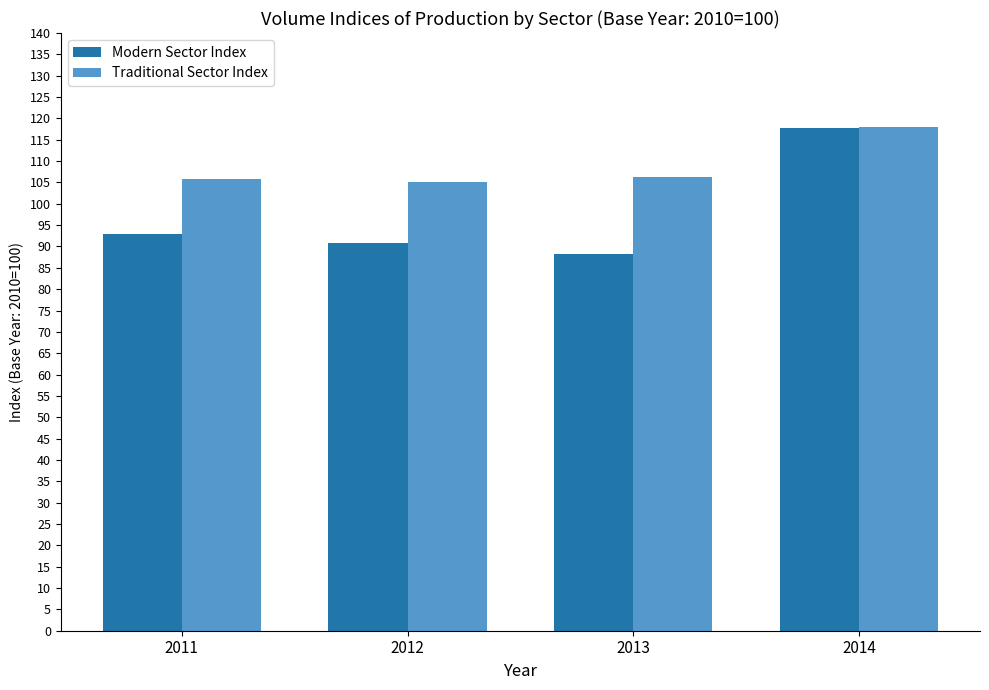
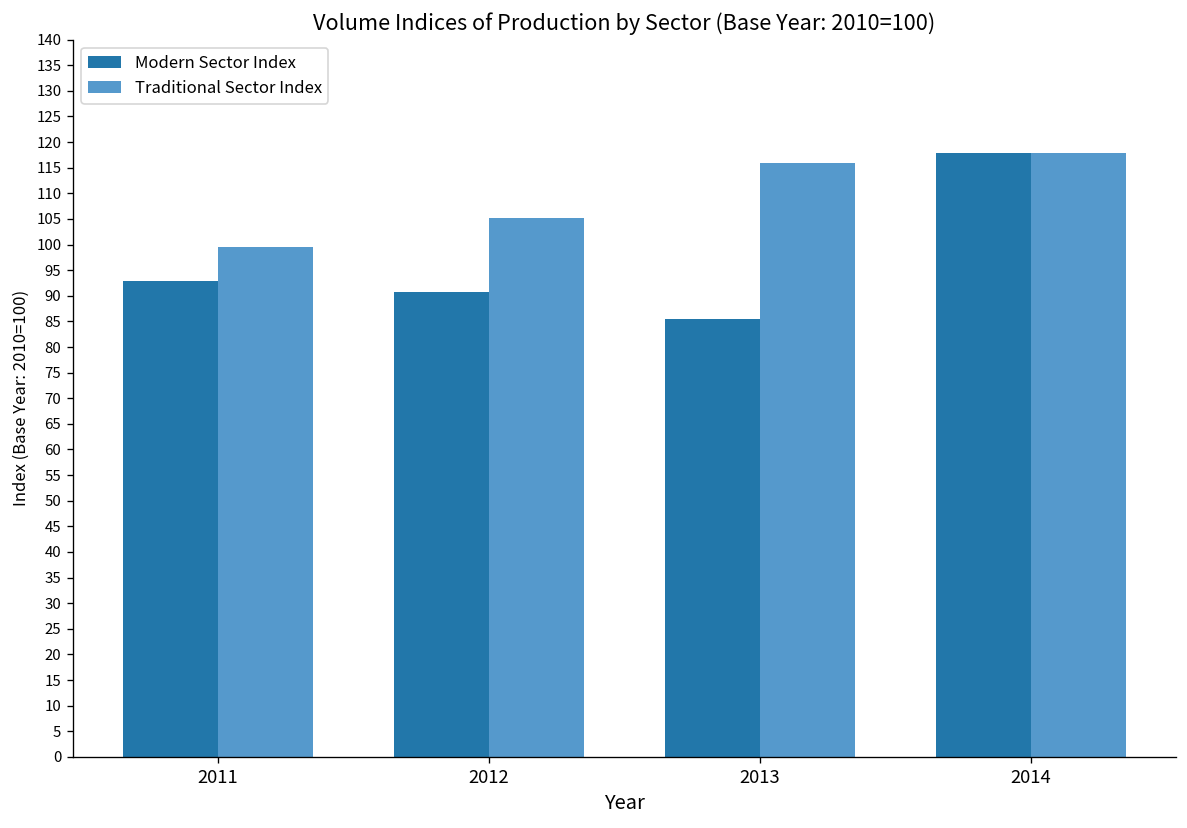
  {
    "Modern Sector Index": {
      "2011": 93,
      "2012": 91,
-     "2013": 88,
+     "2013": 86,
      "2014": 118
    },
    "Traditional Sector Index": {
-     "2011": 106,
+     "2011": 100,
      "2012": 105,
-     "2013": 106,
+     "2013": 116,
      "2014": 118
    }
  }
